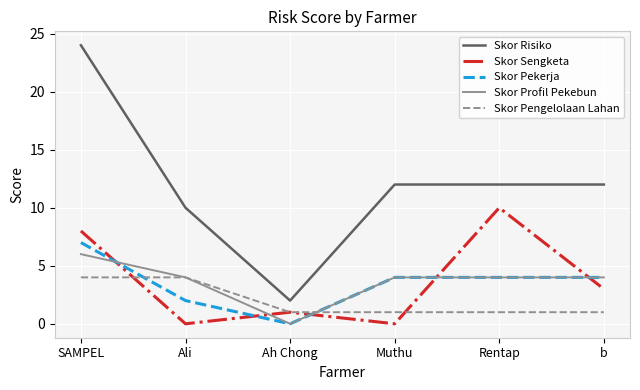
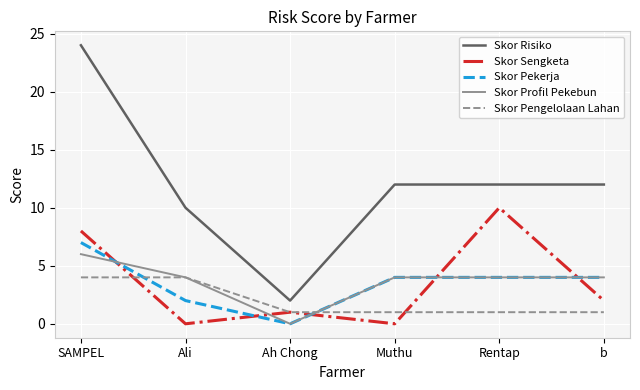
  {
    "Skor Risiko": {
      "SAMPEL": 24,
      "Ali": 10,
      "Ah Chong": 2,
      "Muthu": 12,
      "Rentap": 12,
      "b": 12
    },
    "Skor Sengketa": {
      "SAMPEL": 8,
      "Ali": 0,
      "Muthu": 0,
      "Rentap": 10,
-     "b": 3
+     "b": 2
    },
    "Skor Pekerja": {
      "SAMPEL": 7,
      "Ali": 2
    }
  }
